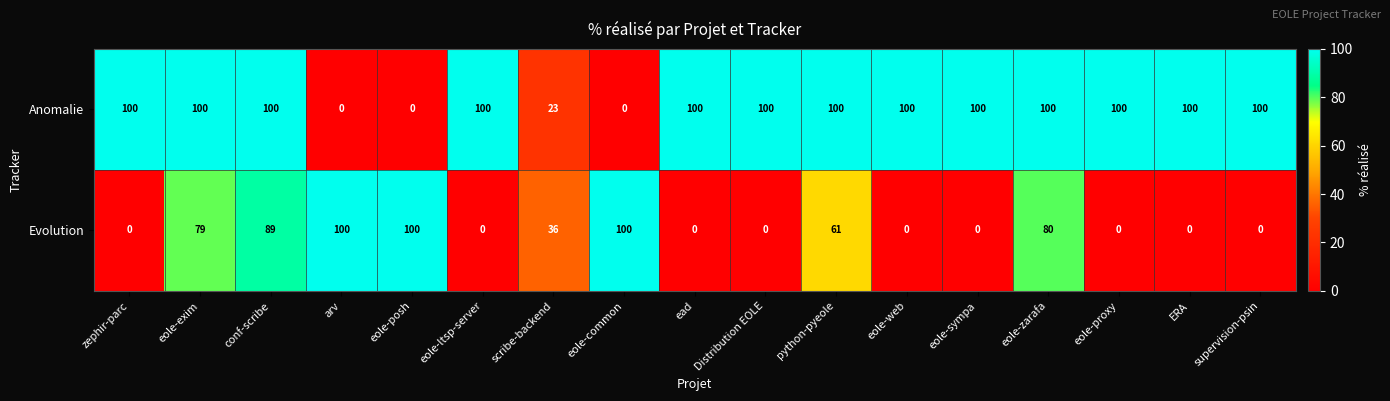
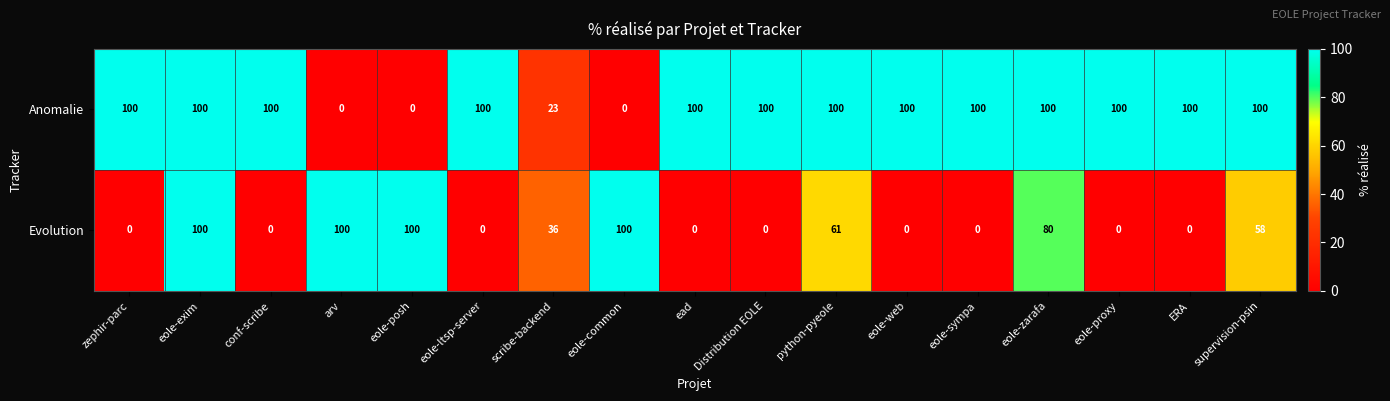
  {
    "Anomalie": {
      "zephir-parc": 100,
      "eole-exim": 100,
      "conf-scribe": 100,
      "arv": 0,
      "eole-posh": 0,
      "eole-ltsp-server": 100,
      "scribe-backend": 23,
      "eole-common": 0,
      "ead": 100,
      "Distribution EOLE": 100,
      "python-pyeole": 100,
      "eole-web": 100,
      "eole-sympa": 100,
      "eole-zarafa": 100,
      "eole-proxy": 100,
      "ERA": 100,
      "supervision-psin": 100
    },
    "Evolution": {
      "zephir-parc": 0,
-     "eole-exim": 79,
-     "conf-scribe": 89,
+     "eole-exim": 100,
+     "conf-scribe": 0,
      "arv": 100,
      "eole-posh": 100,
      "eole-ltsp-server": 0,
      "scribe-backend": 36,
      "eole-common": 100,
      "ead": 0,
      "Distribution EOLE": 0,
      "python-pyeole": 61,
      "eole-web": 0,
      "eole-sympa": 0,
      "eole-zarafa": 80,
      "eole-proxy": 0,
      "ERA": 0,
-     "supervision-psin": 0
+     "supervision-psin": 58
    }
  }
